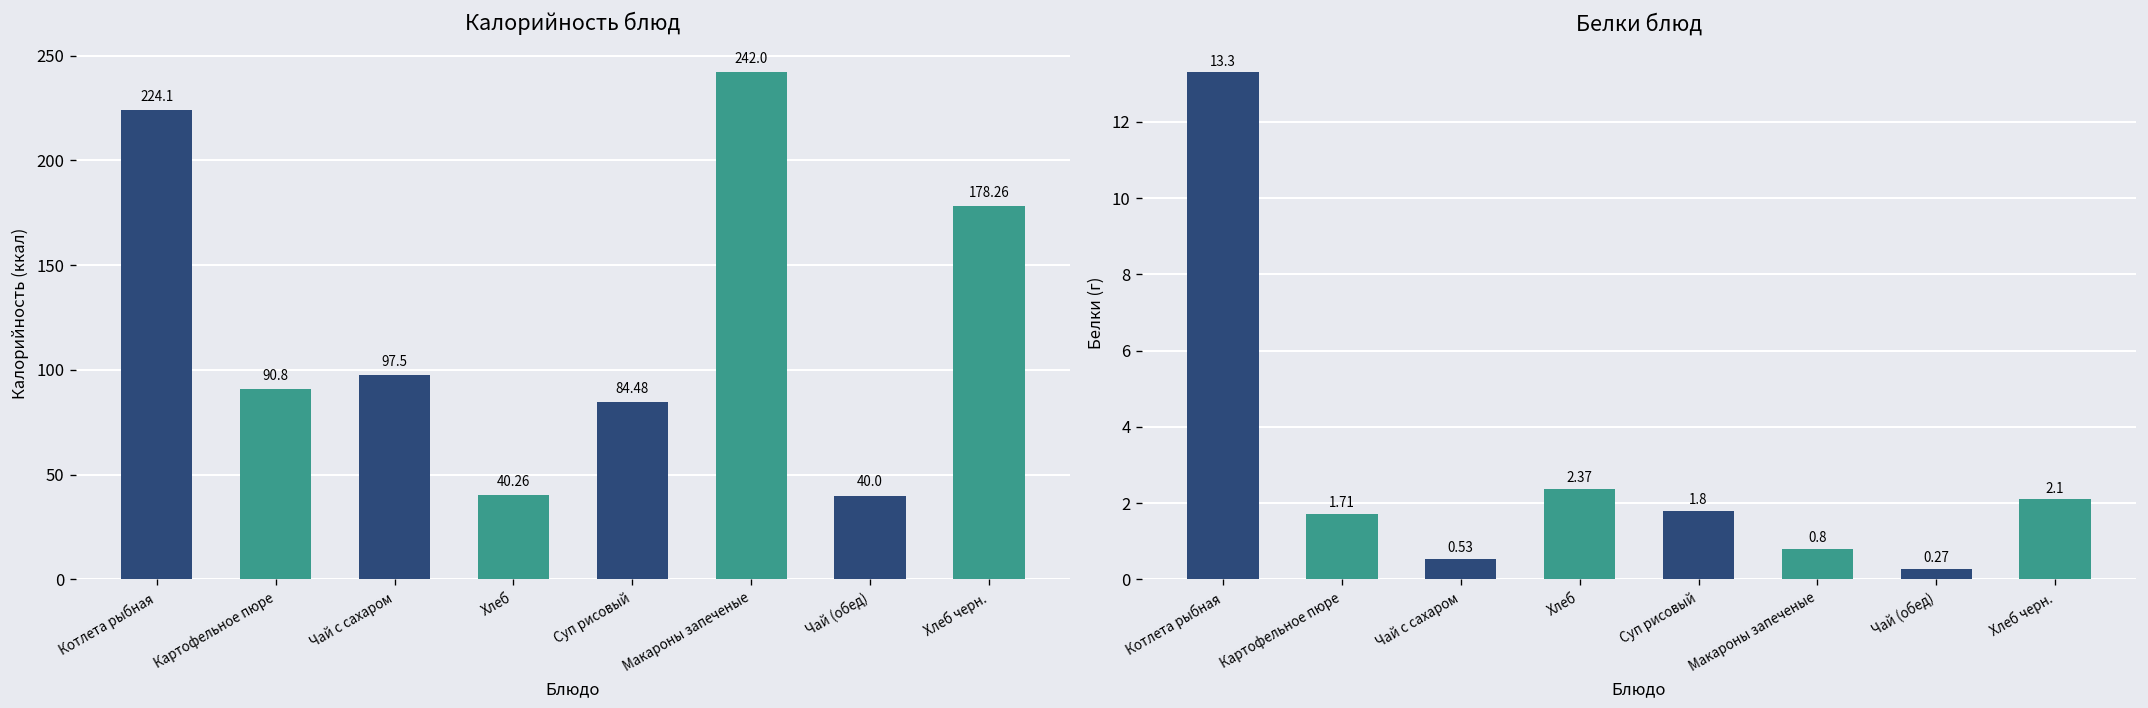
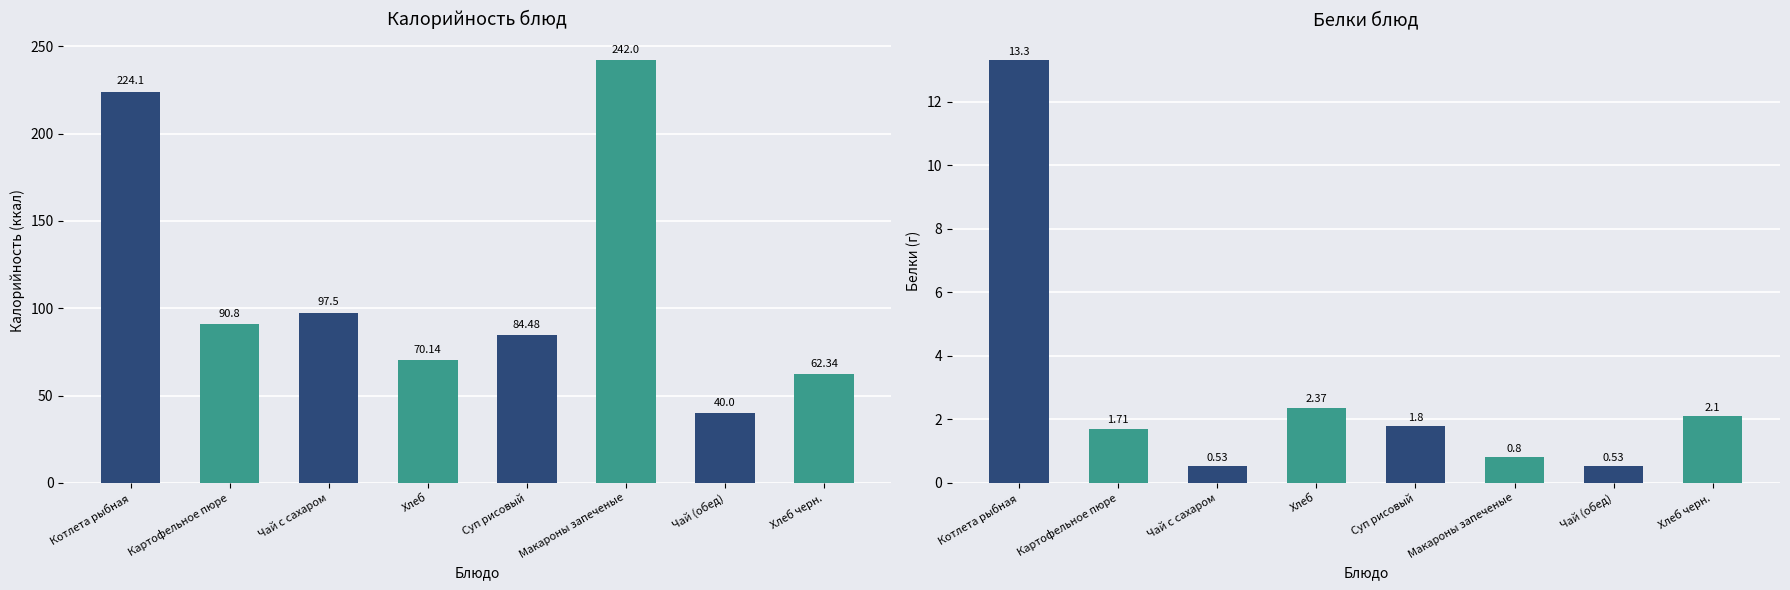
  {
    "Калорийность блюд": {
      "Котлета рыбная": 224.1,
      "Картофельное пюре": 90.8,
      "Чай с сахаром": 97.5,
-     "Хлеб": 40.26,
+     "Хлеб": 70.14,
      "Суп рисовый": 84.48,
      "Макароны запеченые": 242.0,
      "Чай (обед)": 40.0,
-     "Хлеб черн.": 178.26
+     "Хлеб черн.": 62.34
    },
    "Белки блюд": {
      "Котлета рыбная": 13.3,
      "Картофельное пюре": 1.71,
      "Чай с сахаром": 0.53,
      "Хлеб": 2.37,
      "Суп рисовый": 1.8,
      "Макароны запеченые": 0.8,
-     "Чай (обед)": 0.27,
+     "Чай (обед)": 0.53,
      "Хлеб черн.": 2.1
    }
  }
